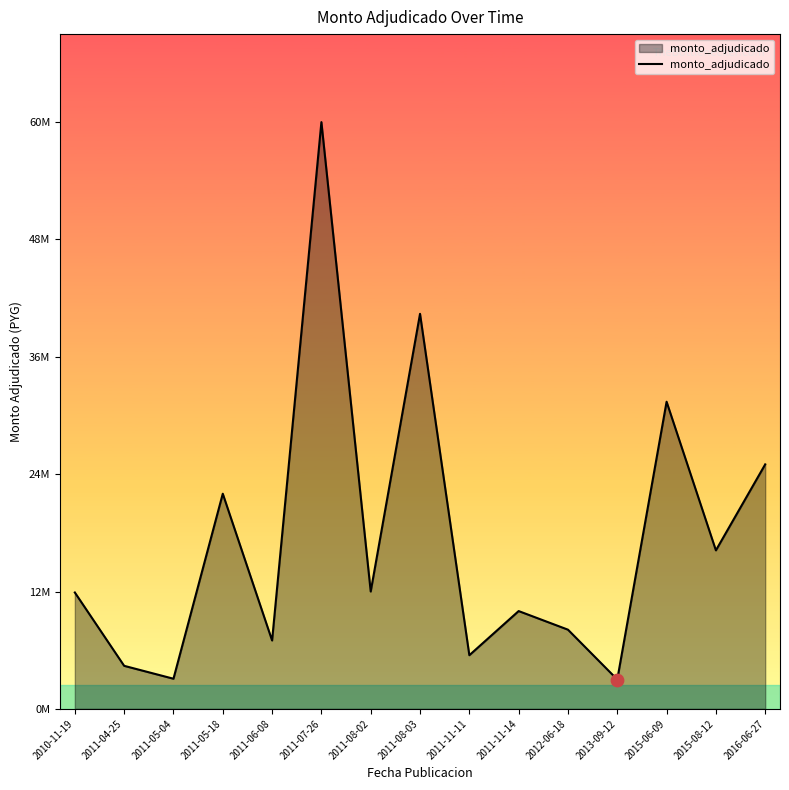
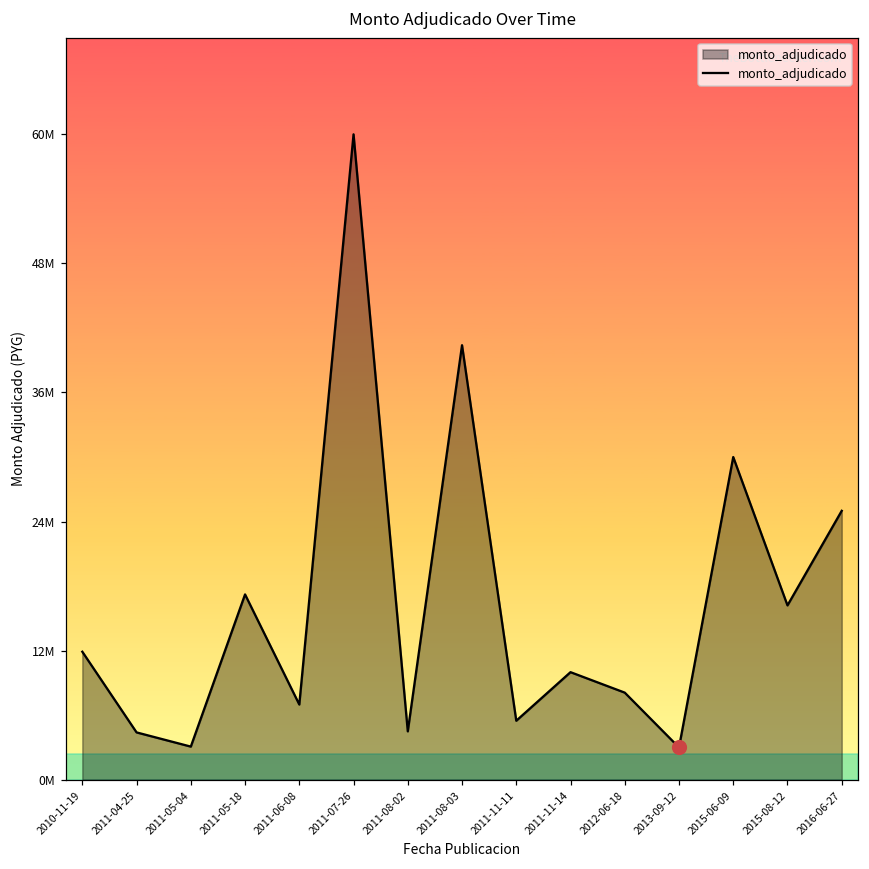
  {
    "monto_adjudicado": {
      "2010-11-19": 12000000,
      "2011-04-25": 4000000,
      "2011-05-04": 3000000,
-     "2011-05-18": 22000000,
+     "2011-05-18": 17000000,
      "2011-06-08": 7000000,
      "2011-07-26": 60000000,
-     "2011-08-02": 12000000,
+     "2011-08-02": 4000000,
      "2011-08-03": 40000000,
      "2011-11-11": 5000000,
      "2011-11-14": 10000000,
      "2012-06-18": 8000000,
-     "2015-06-09": 31000000,
+     "2015-06-09": 30000000,
      "2015-08-12": 16000000,
      "2016-06-27": 25000000
    }
  }
